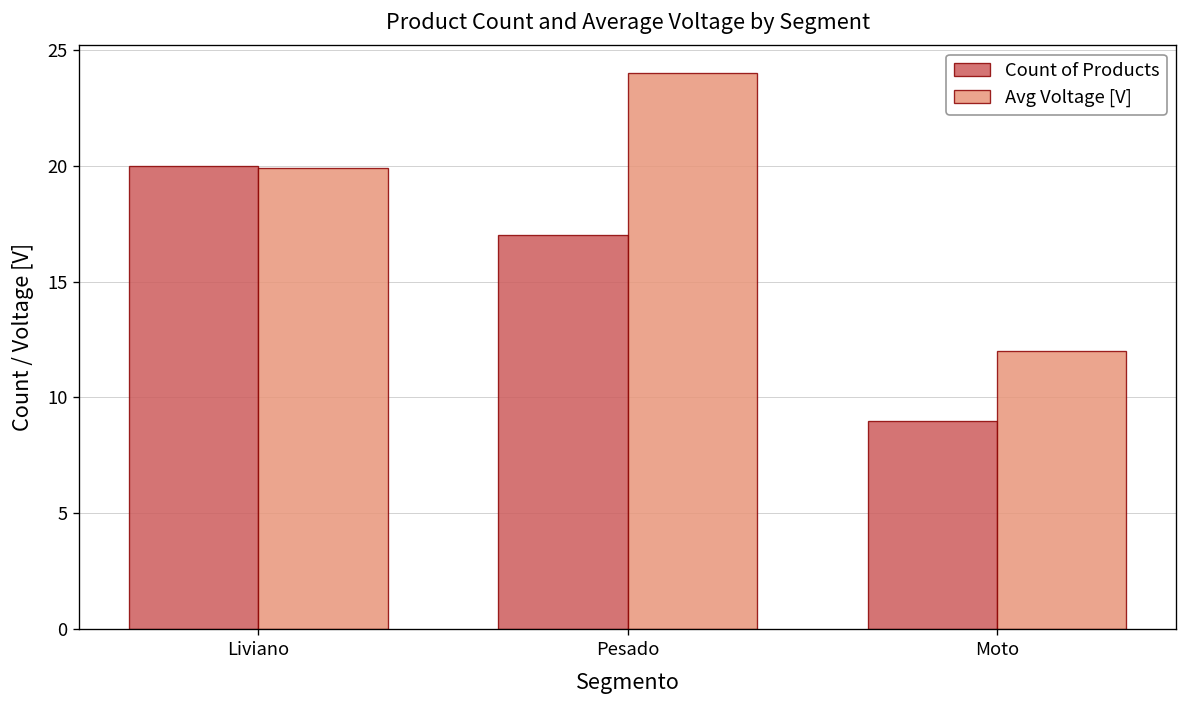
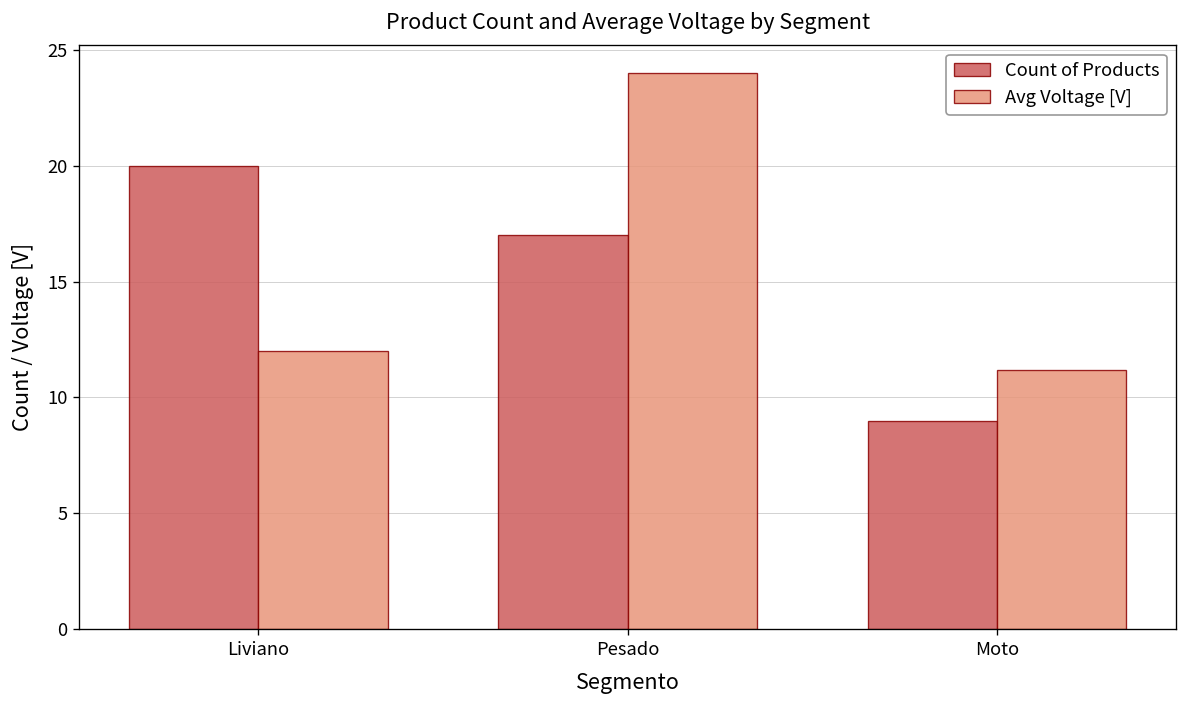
  {
    "Count of Products": {
      "Liviano": 20.0,
      "Pesado": 17.0,
      "Moto": 9.0
    },
    "Avg Voltage [V]": {
-     "Liviano": 19.9,
+     "Liviano": 12.0,
      "Pesado": 24.0,
-     "Moto": 12.0
+     "Moto": 11.2
    }
  }
